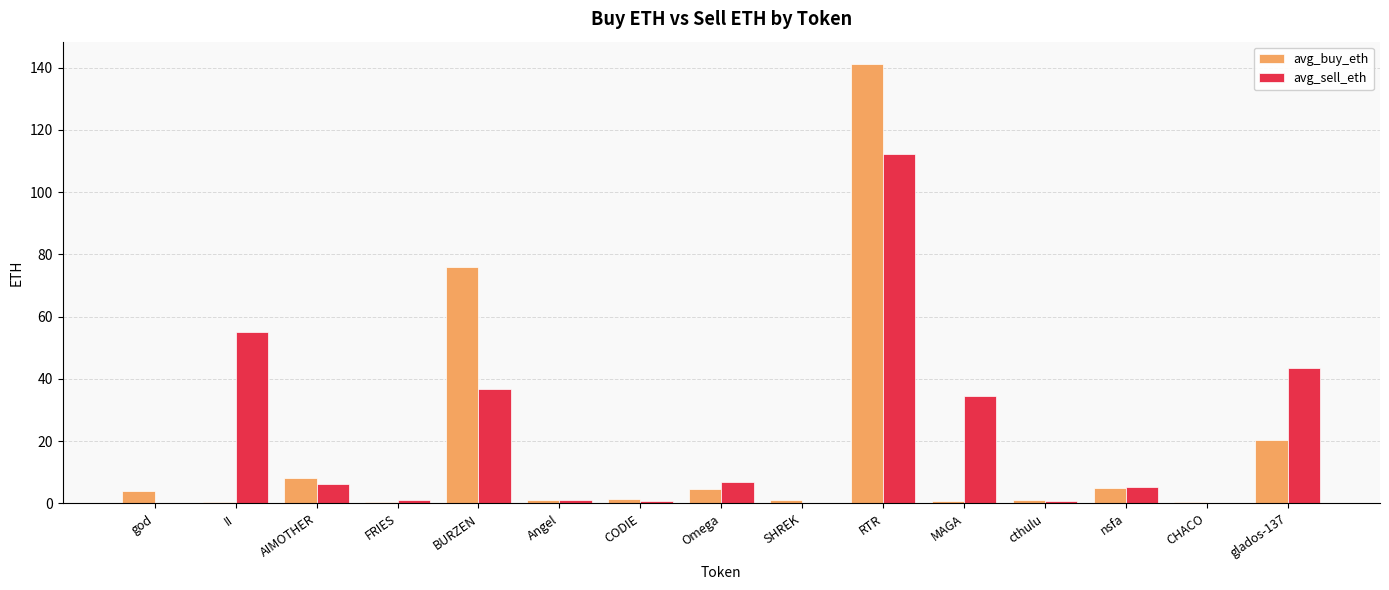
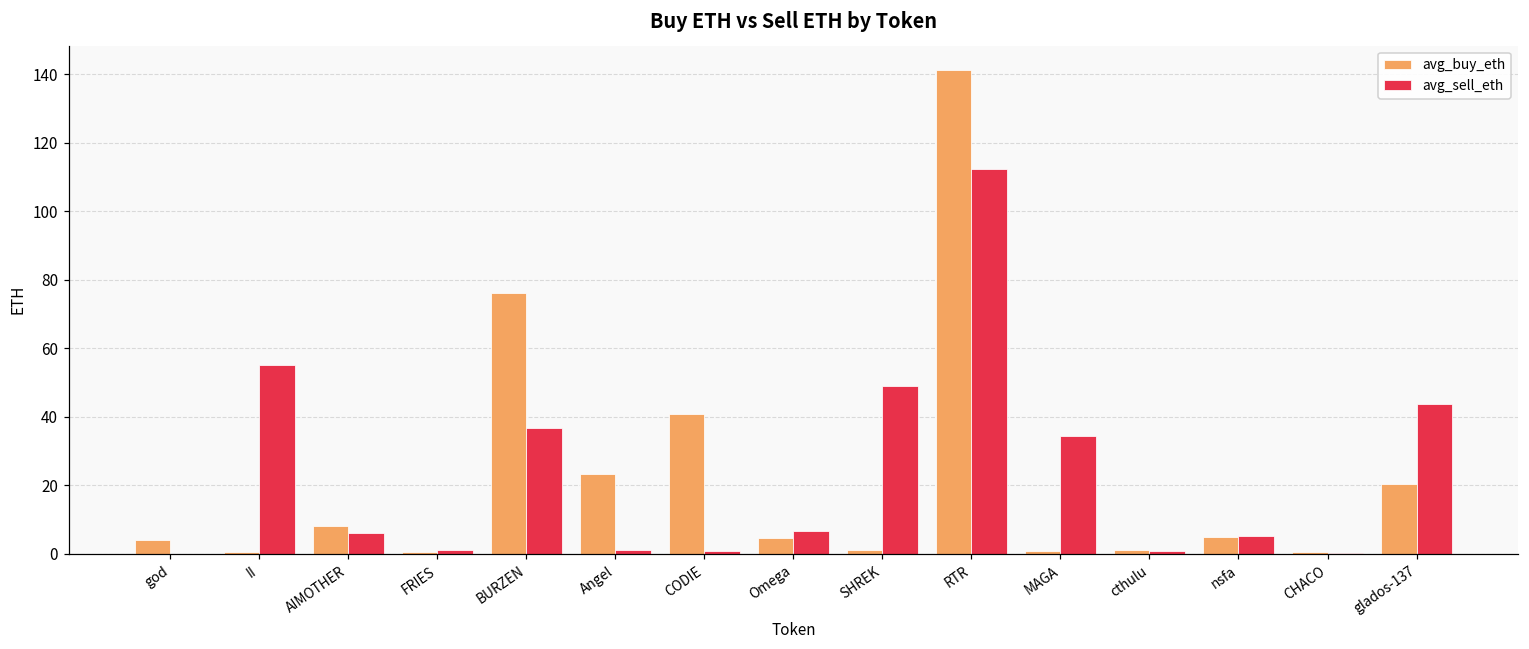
  {
    "avg_buy_eth": {
      "god": 4,
      "AIMOTHER": 8,
      "BURZEN": 76,
-     "Angel": 1,
-     "CODIE": 2,
+     "Angel": 23,
+     "CODIE": 41,
      "Omega": 5,
      "SHREK": 1,
      "RTR": 141,
      "MAGA": 1,
      "cthulu": 1,
      "nsfa": 5,
      "glados-137": 21
    },
    "avg_sell_eth": {
      "god": 0,
      "II": 55,
      "AIMOTHER": 6,
      "FRIES": 1,
      "BURZEN": 37,
      "Angel": 1,
      "CODIE": 1,
      "Omega": 7,
-     "SHREK": 0,
+     "SHREK": 49,
      "RTR": 112,
      "MAGA": 35,
      "cthulu": 1,
      "nsfa": 5,
      "glados-137": 44
    }
  }
